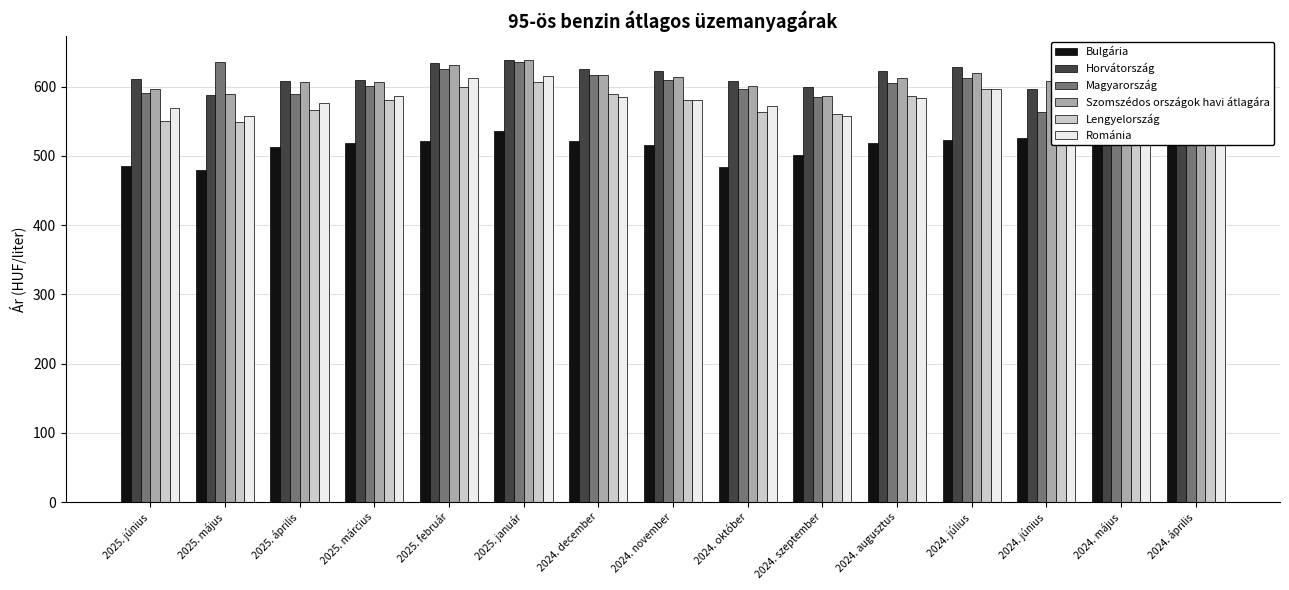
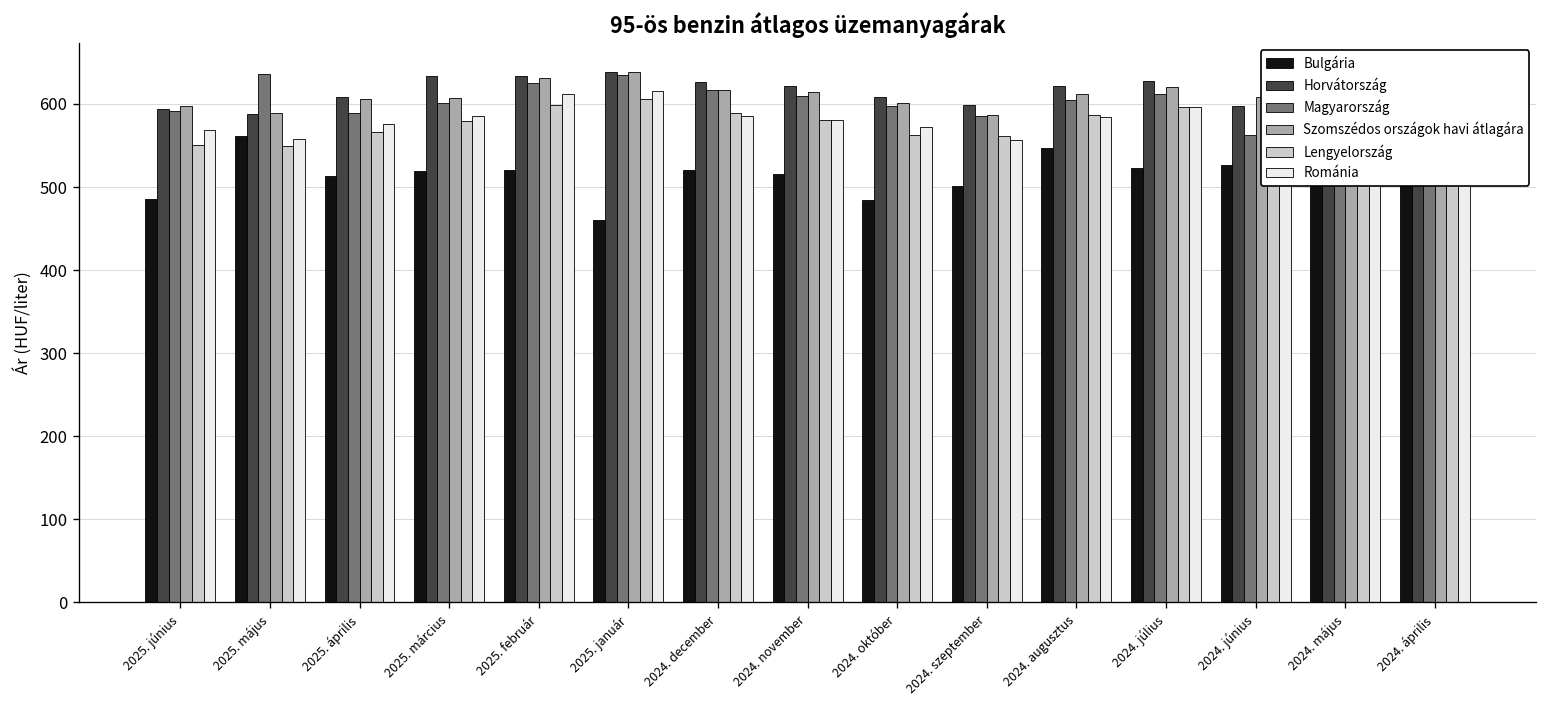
  {
    "Bulgária": {
      "2025. június": 490,
-     "2025. május": 480,
+     "2025. május": 560,
      "2025. április": 510,
      "2025. március": 520,
      "2025. február": 520,
-     "2025. január": 540,
+     "2025. január": 460,
      "2024. december": 520,
      "2024. november": 520,
      "2024. október": 480,
      "2024. szeptember": 500,
-     "2024. augusztus": 520,
+     "2024. augusztus": 550,
      "2024. július": 520,
      "2024. június": 530
    },
    "Horvátország": {
-     "2025. június": 610,
+     "2025. június": 590,
      "2025. május": 590,
      "2025. április": 610,
-     "2025. március": 610,
+     "2025. március": 630,
      "2025. február": 630,
      "2025. január": 640,
      "2024. december": 630,
      "2024. november": 620,
      "2024. október": 610,
      "2024. szeptember": 600,
      "2024. augusztus": 620,
      "2024. július": 630,
      "2024. június": 600
    },
    "Magyarország": {
      "2025. június": 590,
      "2025. május": 640,
      "2025. április": 590,
      "2025. március": 600,
      "2025. február": 630,
      "2025. január": 640,
      "2024. december": 620,
      "2024. november": 610,
      "2024. október": 600,
      "2024. szeptember": 590,
      "2024. augusztus": 610,
      "2024. július": 610,
      "2024. június": 560
    }
  }
